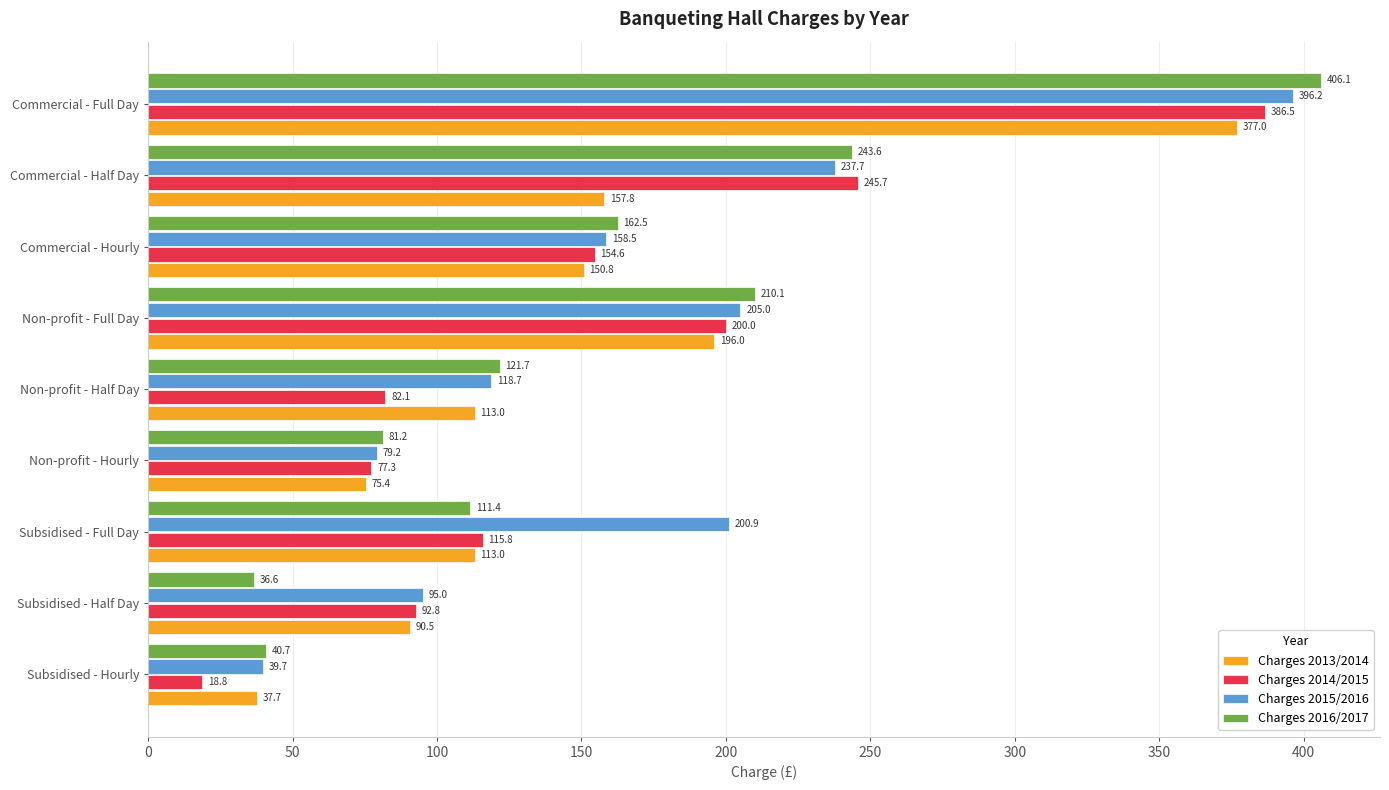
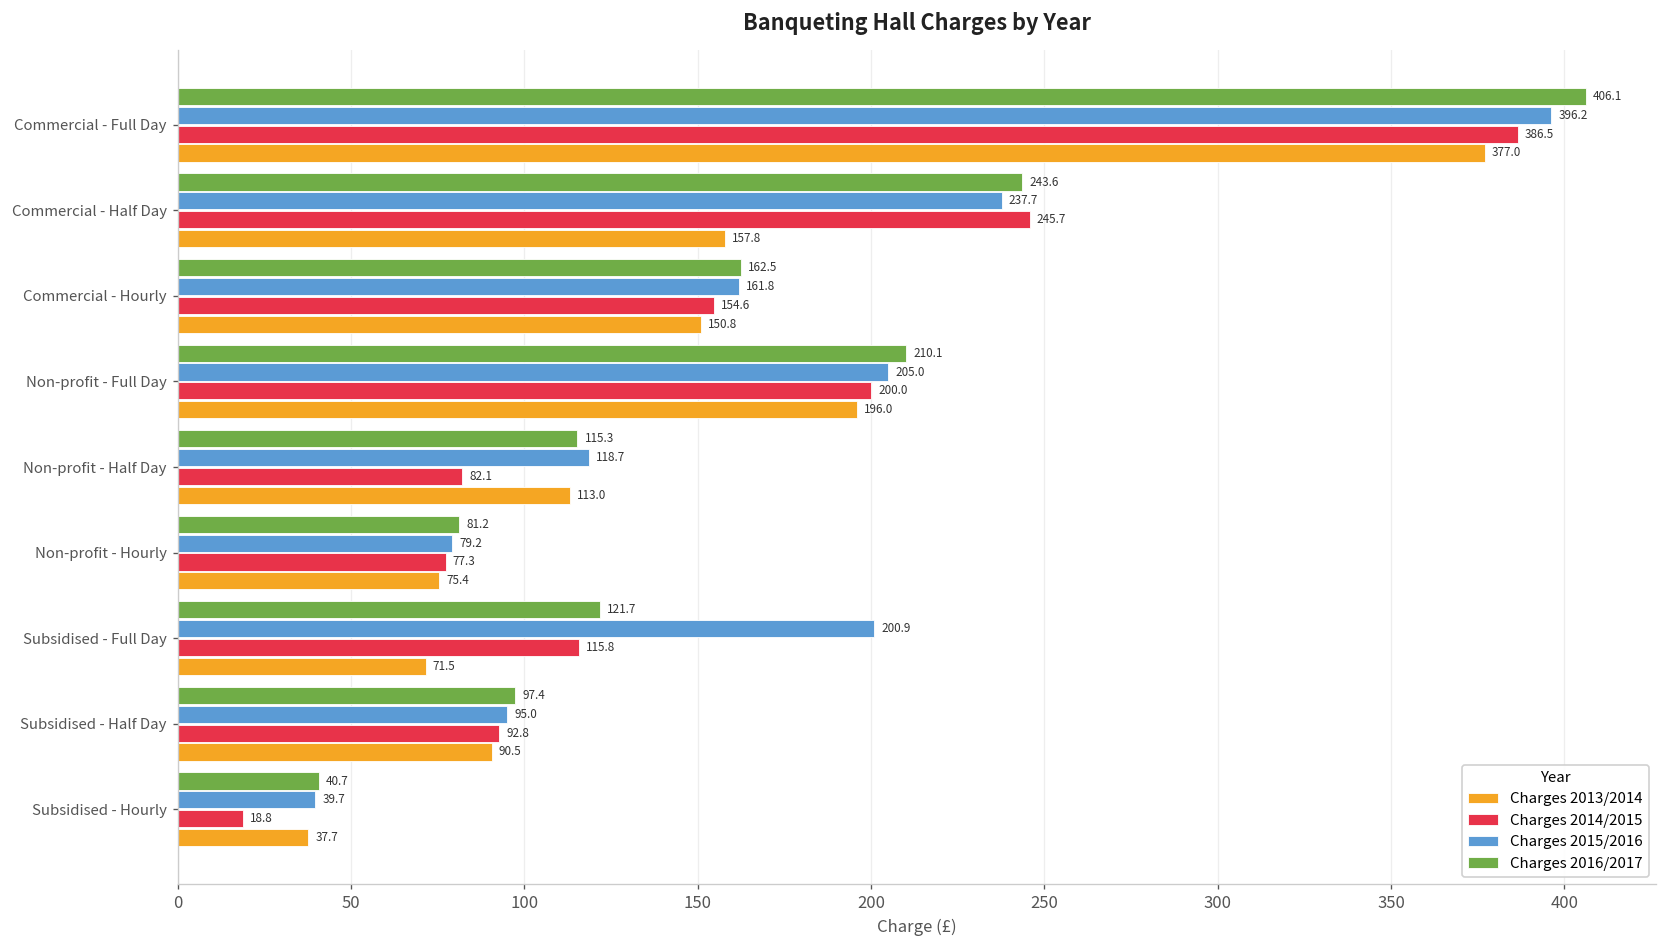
  {
    "Charges 2013/2014": {
      "Commercial - Full Day": 377.0,
      "Commercial - Half Day": 157.8,
      "Commercial - Hourly": 150.8,
      "Non-profit - Full Day": 196.0,
      "Non-profit - Half Day": 113.0,
      "Non-profit - Hourly": 75.4,
-     "Subsidised - Full Day": 113.0,
+     "Subsidised - Full Day": 71.5,
      "Subsidised - Half Day": 90.5,
      "Subsidised - Hourly": 37.7
    },
    "Charges 2014/2015": {
      "Commercial - Full Day": 386.5,
      "Commercial - Half Day": 245.7,
      "Commercial - Hourly": 154.6,
      "Non-profit - Full Day": 200.0,
      "Non-profit - Half Day": 82.1,
      "Non-profit - Hourly": 77.3,
      "Subsidised - Full Day": 115.8,
      "Subsidised - Half Day": 92.8,
      "Subsidised - Hourly": 18.8
    },
    "Charges 2015/2016": {
      "Commercial - Full Day": 396.2,
      "Commercial - Half Day": 237.7,
-     "Commercial - Hourly": 158.5,
+     "Commercial - Hourly": 161.8,
      "Non-profit - Full Day": 205.0,
      "Non-profit - Half Day": 118.7,
      "Non-profit - Hourly": 79.2,
      "Subsidised - Full Day": 200.9,
      "Subsidised - Half Day": 95.0,
      "Subsidised - Hourly": 39.7
    },
    "Charges 2016/2017": {
      "Commercial - Full Day": 406.1,
      "Commercial - Half Day": 243.6,
      "Commercial - Hourly": 162.5,
      "Non-profit - Full Day": 210.1,
-     "Non-profit - Half Day": 121.7,
+     "Non-profit - Half Day": 115.3,
      "Non-profit - Hourly": 81.2,
-     "Subsidised - Full Day": 111.4,
-     "Subsidised - Half Day": 36.6,
+     "Subsidised - Full Day": 121.7,
+     "Subsidised - Half Day": 97.4,
      "Subsidised - Hourly": 40.7
    }
  }
